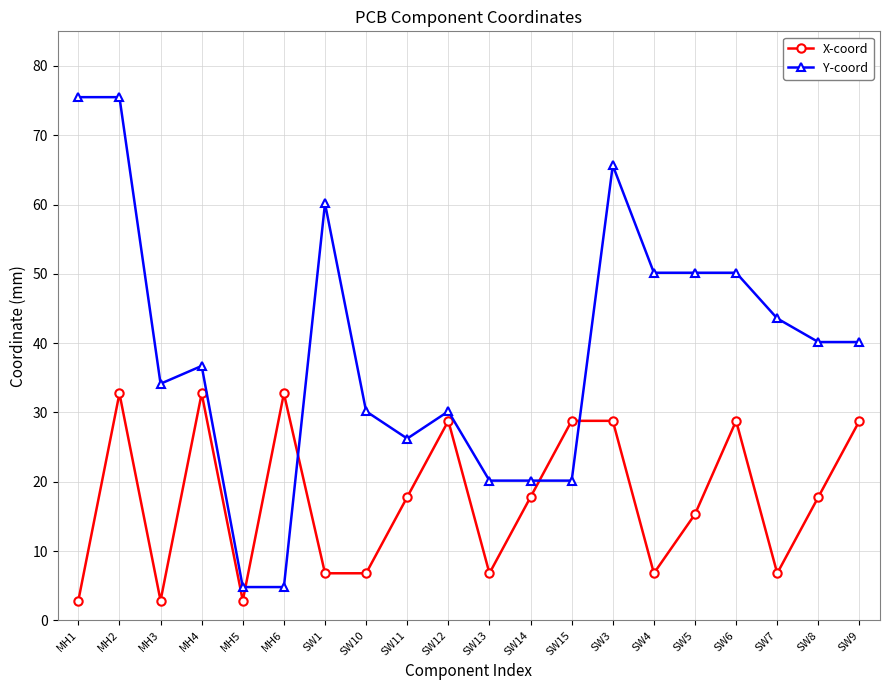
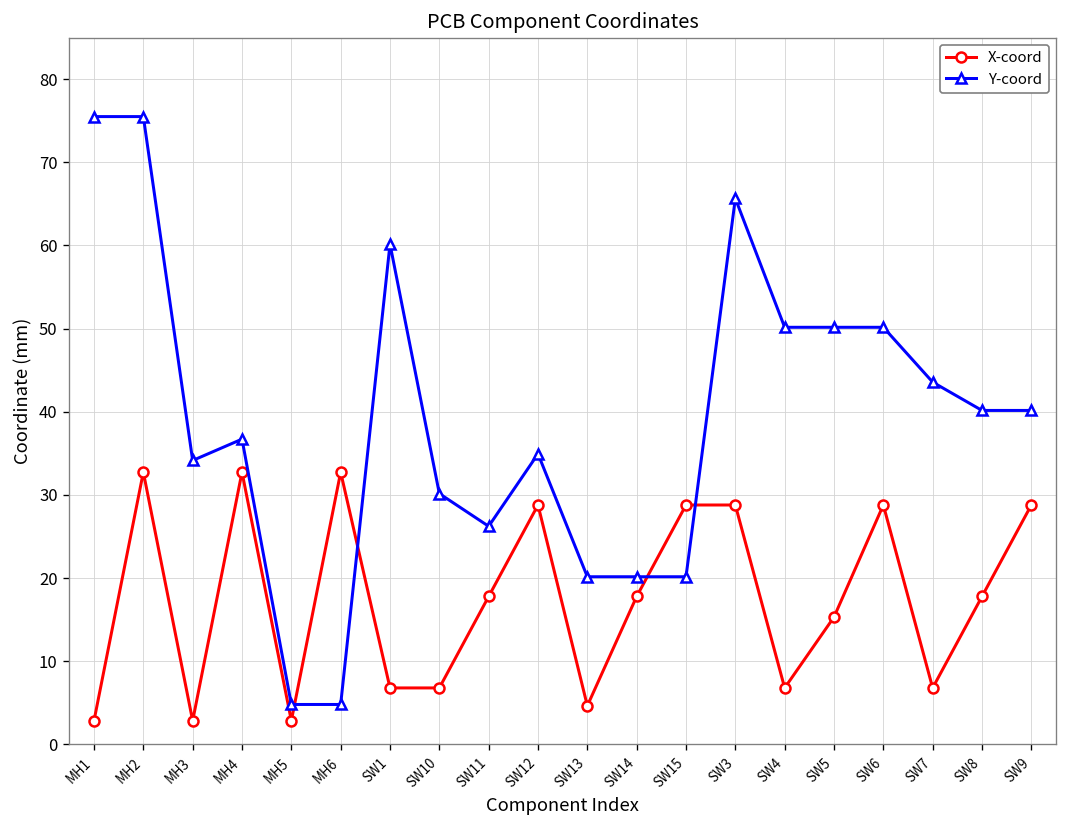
  {
    "X-coord": {
      "MH1": 3,
      "MH2": 33,
      "MH3": 3,
      "MH4": 33,
      "MH5": 3,
      "MH6": 33,
      "SW1": 7,
      "SW10": 7,
      "SW11": 18,
      "SW12": 29,
-     "SW13": 7,
+     "SW13": 5,
      "SW14": 18,
      "SW15": 29,
      "SW3": 29,
      "SW4": 7,
      "SW5": 15,
      "SW6": 29,
      "SW7": 7,
      "SW8": 18,
      "SW9": 29
    },
    "Y-coord": {
      "MH1": 76,
      "MH2": 76,
      "MH3": 34,
      "MH4": 37,
      "MH5": 5,
      "MH6": 5,
      "SW1": 60,
      "SW10": 30,
      "SW11": 26,
-     "SW12": 30,
+     "SW12": 35,
      "SW13": 20,
      "SW14": 20,
      "SW15": 20,
      "SW3": 66,
      "SW4": 50,
      "SW5": 50,
      "SW6": 50,
      "SW7": 44,
      "SW8": 40,
      "SW9": 40
    }
  }
